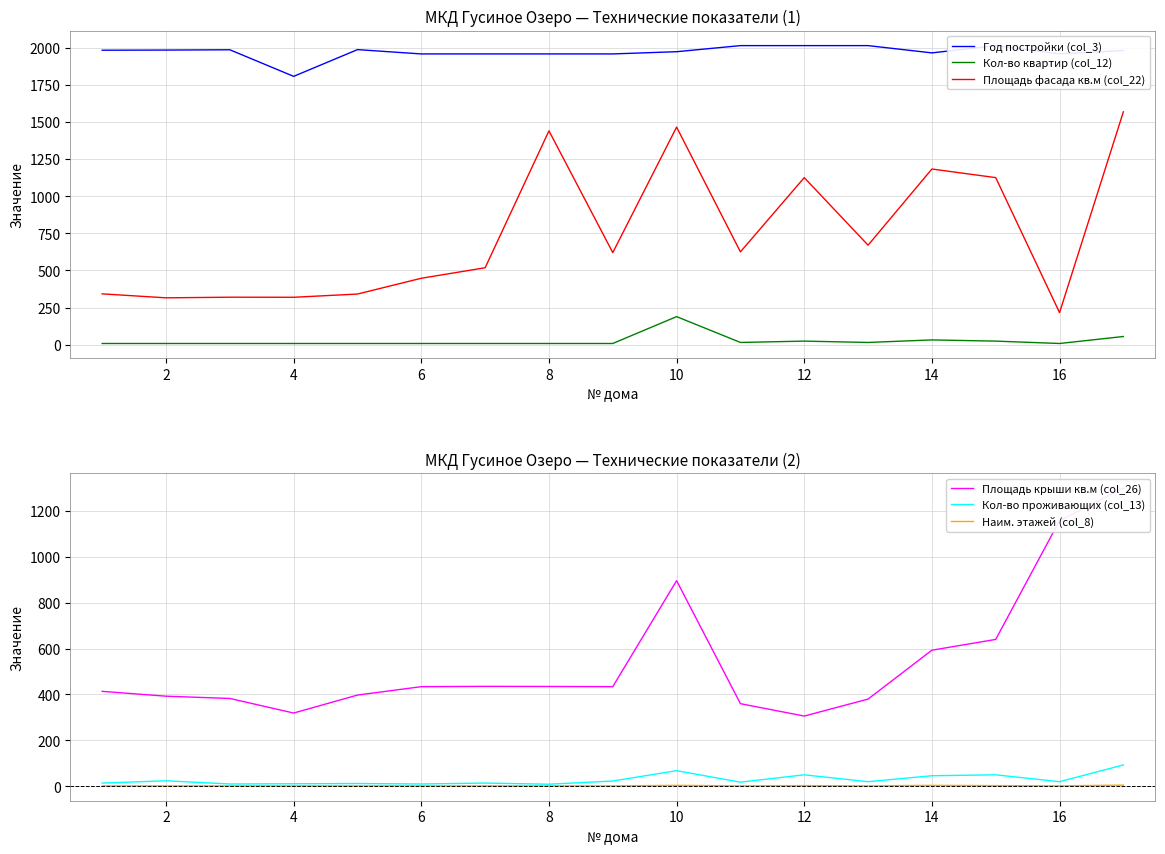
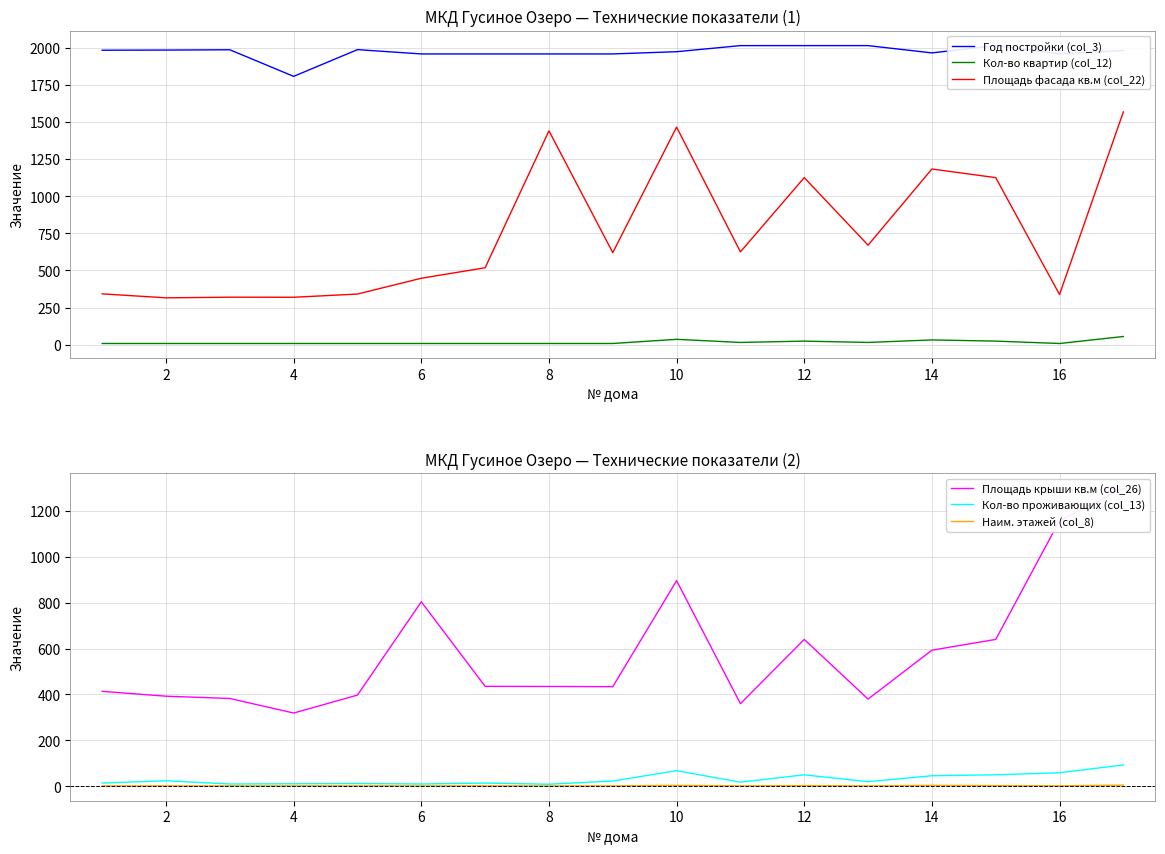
  {
    "МКД Гусиное Озеро — Технические показатели (1)": {
      "Год постройки (col_3)": {
        "2": 1980,
        "4": 1810,
        "6": 1960,
        "8": 1960,
        "10": 1970,
        "12": 2010,
        "14": 1970
      },
      "Кол-во квартир (col_12)": {
        "2": 10,
        "4": 10,
        "6": 10,
        "8": 10,
-       "10": 190,
+       "10": 40,
        "12": 20,
        "14": 30,
        "16": 10
      },
      "Площадь фасада кв.м (col_22)": {
        "2": 320,
        "4": 320,
        "6": 450,
        "8": 1440,
        "10": 1470,
        "12": 1130,
        "14": 1180,
-       "16": 220
+       "16": 340
      }
    },
    "МКД Гусиное Озеро — Технические показатели (2)": {
      "Площадь крыши кв.м (col_26)": {
        "2": 390,
        "4": 320,
-       "6": 430,
+       "6": 800,
        "8": 440,
        "10": 900,
-       "12": 310,
+       "12": 640,
        "14": 590
      },
      "Кол-во проживающих (col_13)": {
        "2": 20,
        "10": 70,
        "12": 50,
        "14": 50,
-       "16": 20
+       "16": 60
      },
      "Наим. этажей (col_8)": {
        "2": 0,
        "10": 0,
        "12": 0,
        "14": 0,
        "16": 0
      }
    }
  }
